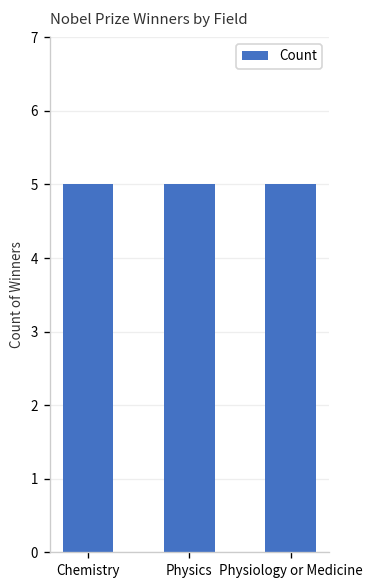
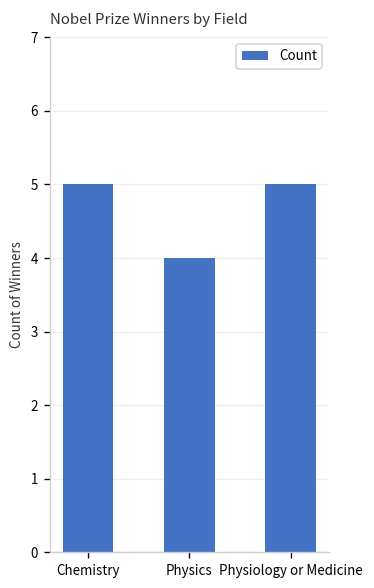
  {
    "Chemistry": 5,
-   "Physics": 5,
+   "Physics": 4,
    "Physiology or Medicine": 5
  }
